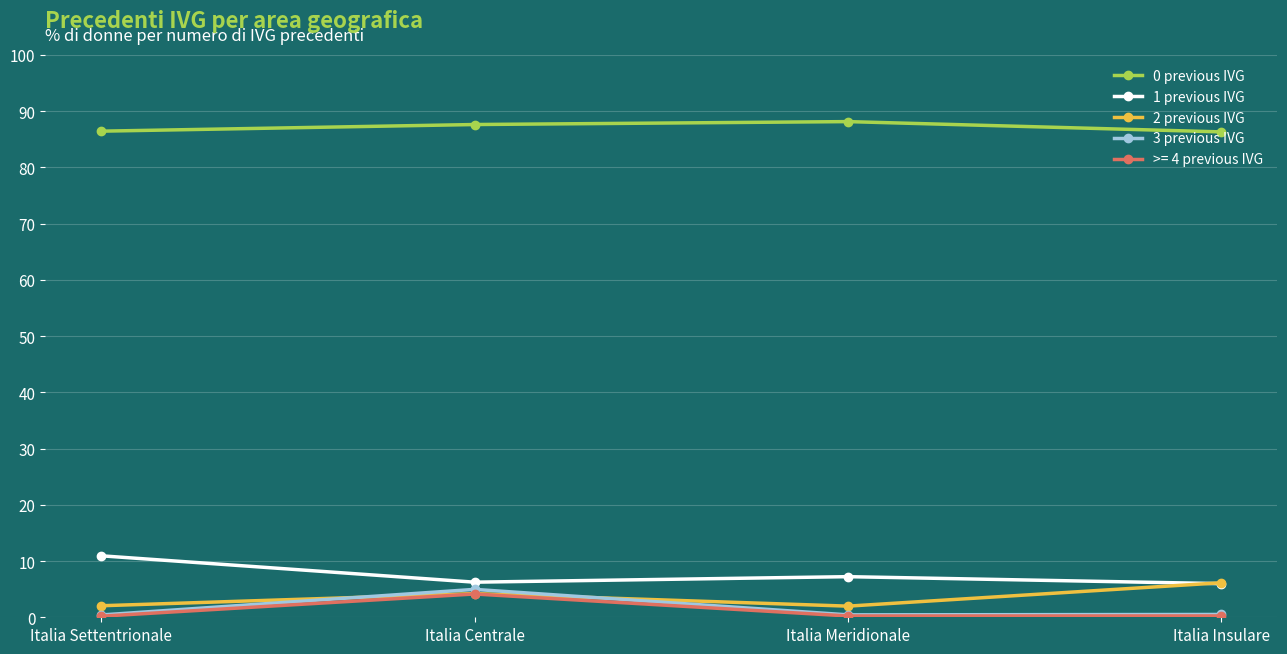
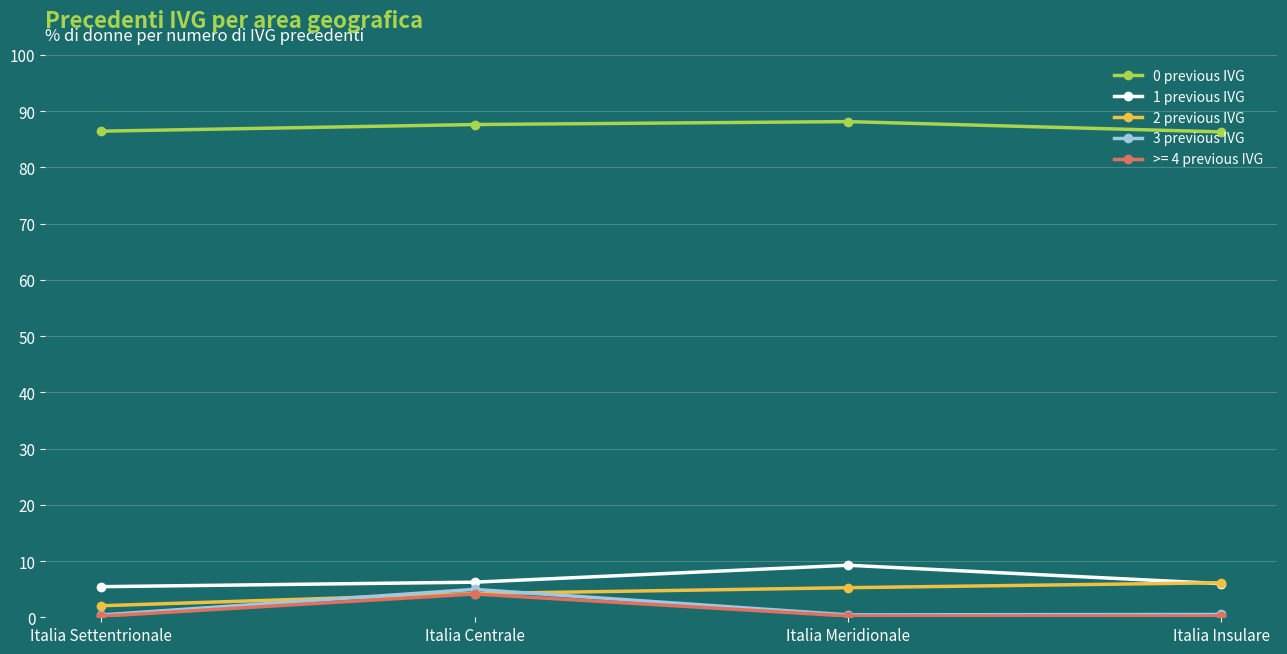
  {
    "0 previous IVG": {
      "Italia Settentrionale": 86,
      "Italia Centrale": 88,
      "Italia Meridionale": 88,
      "Italia Insulare": 86
    },
    "1 previous IVG": {
-     "Italia Settentrionale": 11,
+     "Italia Settentrionale": 5,
      "Italia Centrale": 6,
-     "Italia Meridionale": 7
+     "Italia Meridionale": 9
    },
    "2 previous IVG": {
      "Italia Settentrionale": 2,
-     "Italia Meridionale": 2
+     "Italia Meridionale": 5
    },
    "3 previous IVG": {
      "Italia Centrale": 5
    }
  }
